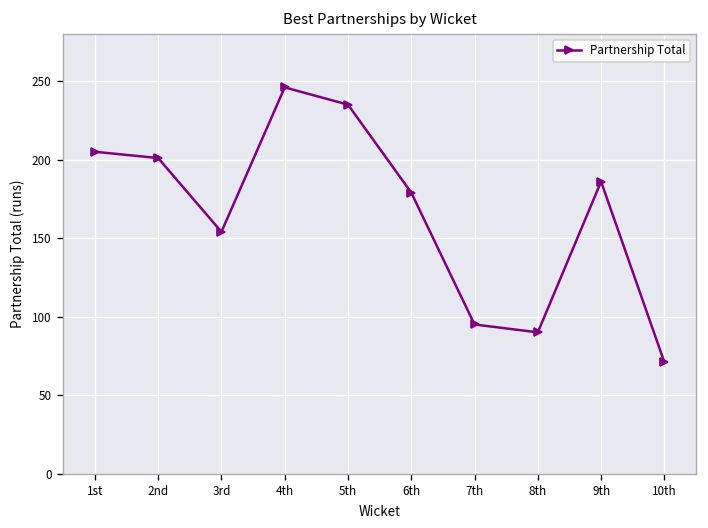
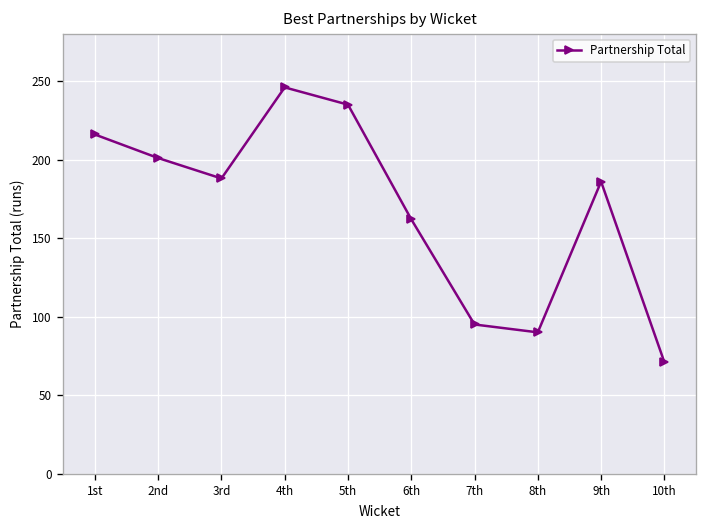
  {
-   "1st": 205,
+   "1st": 216,
    "2nd": 201,
-   "3rd": 154,
+   "3rd": 188,
    "4th": 246,
    "5th": 235,
-   "6th": 179,
+   "6th": 162,
    "7th": 95,
    "8th": 90,
    "9th": 186,
    "10th": 71
  }
